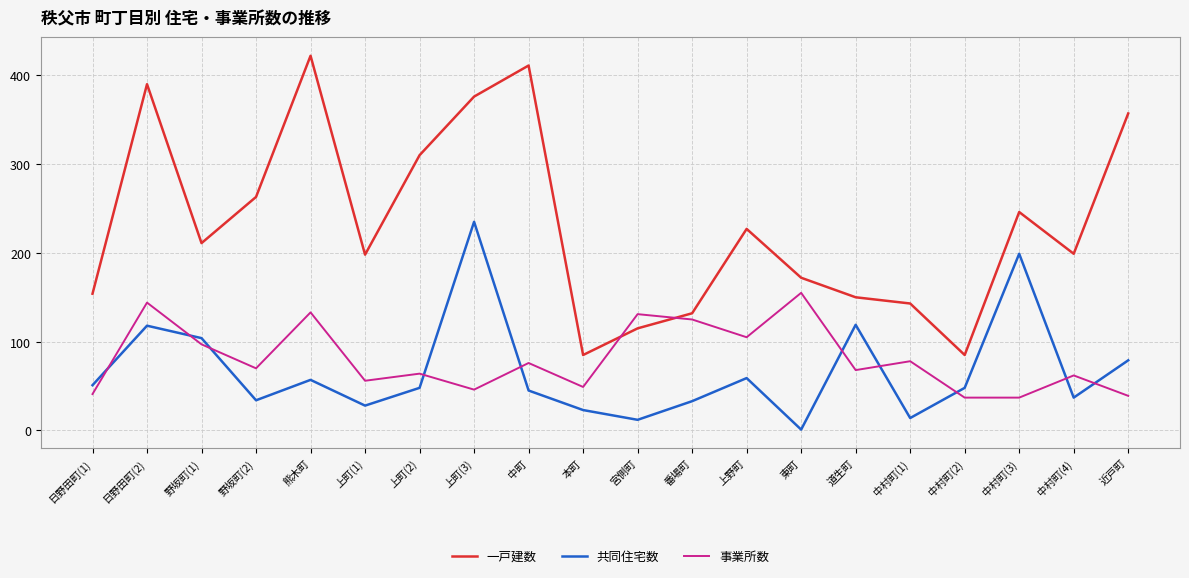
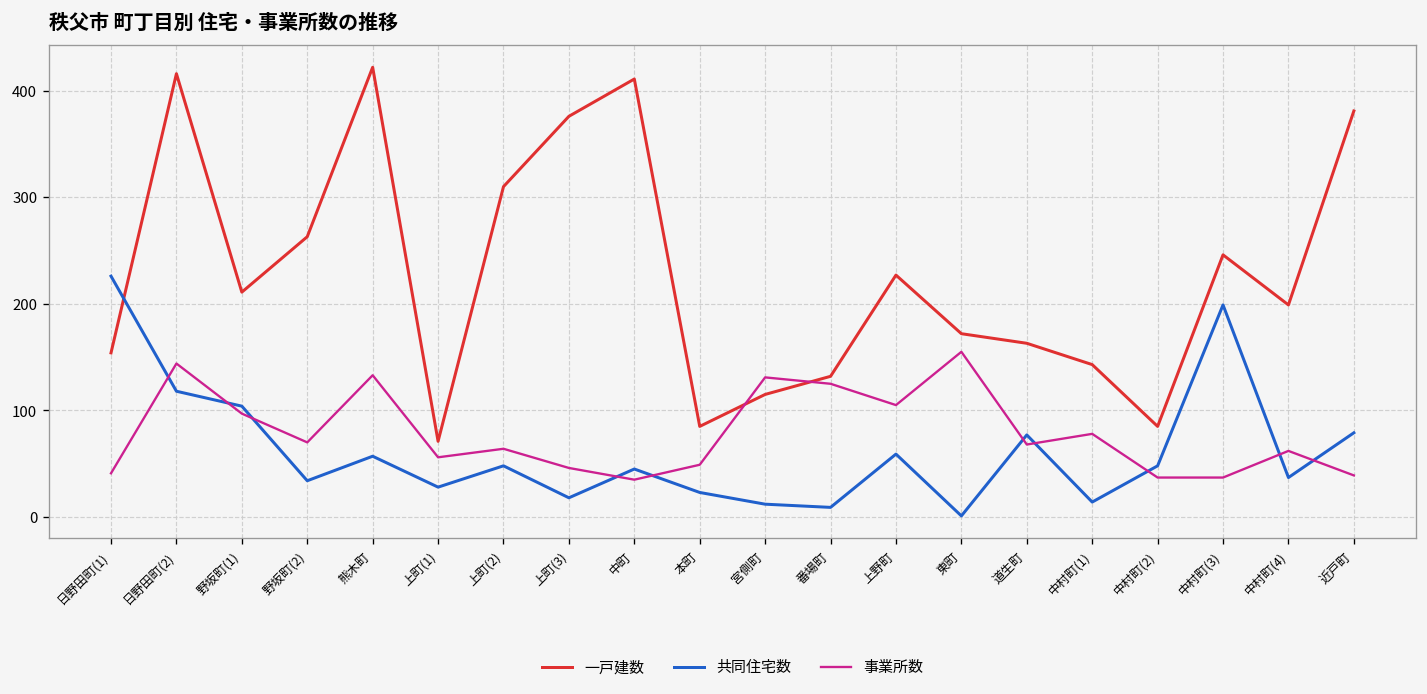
  {
    "一戸建数": {
      "日野田町(1)": 150,
-     "日野田町(2)": 390,
+     "日野田町(2)": 420,
      "野坂町(1)": 210,
      "野坂町(2)": 260,
      "熊木町": 420,
-     "上町(1)": 200,
+     "上町(1)": 70,
      "上町(2)": 310,
      "上町(3)": 380,
      "中町": 410,
      "本町": 90,
      "宮側町": 120,
      "番場町": 130,
      "上野町": 230,
      "東町": 170,
-     "道生町": 150,
+     "道生町": 160,
      "中村町(1)": 140,
      "中村町(2)": 90,
      "中村町(3)": 250,
      "中村町(4)": 200,
-     "近戸町": 360
+     "近戸町": 380
    },
    "共同住宅数": {
-     "日野田町(1)": 50,
+     "日野田町(1)": 230,
      "日野田町(2)": 120,
      "野坂町(1)": 100,
      "野坂町(2)": 30,
      "熊木町": 60,
      "上町(1)": 30,
      "上町(2)": 50,
-     "上町(3)": 240,
+     "上町(3)": 20,
      "中町": 50,
      "本町": 20,
      "宮側町": 10,
-     "番場町": 30,
+     "番場町": 10,
      "上野町": 60,
      "東町": 0,
-     "道生町": 120,
+     "道生町": 80,
      "中村町(1)": 10,
      "中村町(2)": 50,
      "中村町(3)": 200,
      "中村町(4)": 40,
      "近戸町": 80
    },
    "事業所数": {
      "日野田町(1)": 40,
      "日野田町(2)": 140,
      "野坂町(1)": 100,
      "野坂町(2)": 70,
      "熊木町": 130,
      "上町(1)": 60,
      "上町(2)": 60,
      "上町(3)": 50,
-     "中町": 80,
+     "中町": 40,
      "本町": 50,
      "宮側町": 130,
      "番場町": 130,
      "上野町": 110,
      "東町": 160,
      "道生町": 70,
      "中村町(1)": 80,
      "中村町(2)": 40,
      "中村町(3)": 40,
      "中村町(4)": 60,
      "近戸町": 40
    }
  }
